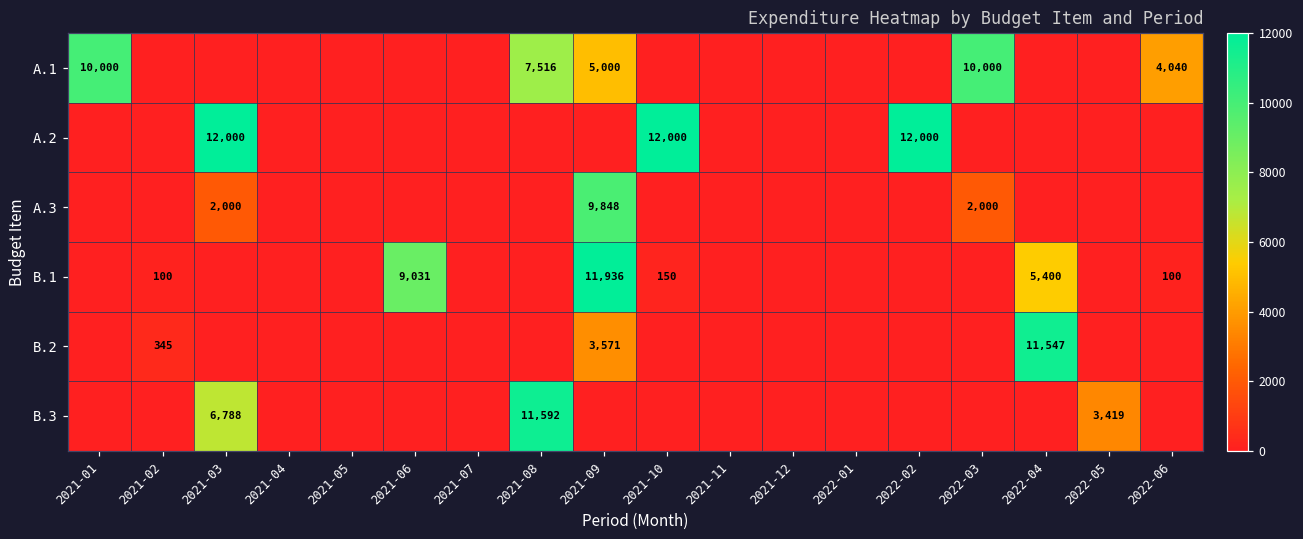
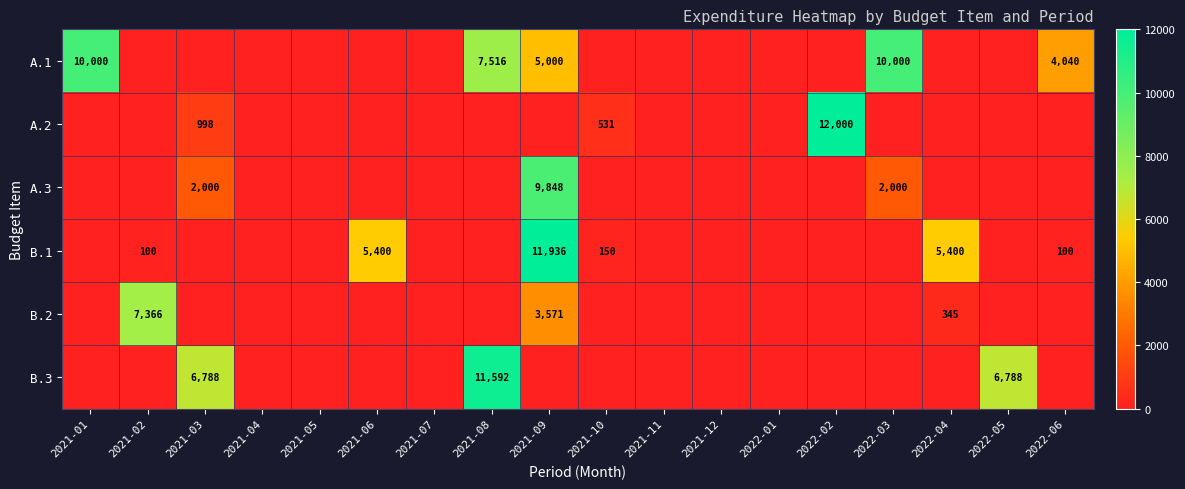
  {
    "A.1": {
      "2021-01": "10,000",
      "2021-08": "7,516",
      "2021-09": "5,000",
      "2022-03": "10,000",
      "2022-06": "4,040"
    },
    "A.2": {
-     "2021-03": "12,000",
-     "2021-10": "12,000",
+     "2021-03": "998",
+     "2021-10": "531",
      "2022-02": "12,000"
    },
    "A.3": {
      "2021-03": "2,000",
      "2021-09": "9,848",
      "2022-03": "2,000"
    },
    "B.1": {
      "2021-02": "100",
-     "2021-06": "9,031",
+     "2021-06": "5,400",
      "2021-09": "11,936",
      "2021-10": "150",
      "2022-04": "5,400",
      "2022-06": "100"
    },
    "B.2": {
-     "2021-02": "345",
+     "2021-02": "7,366",
      "2021-09": "3,571",
-     "2022-04": "11,547"
+     "2022-04": "345"
    },
    "B.3": {
      "2021-03": "6,788",
      "2021-08": "11,592",
-     "2022-05": "3,419"
+     "2022-05": "6,788"
    }
  }
